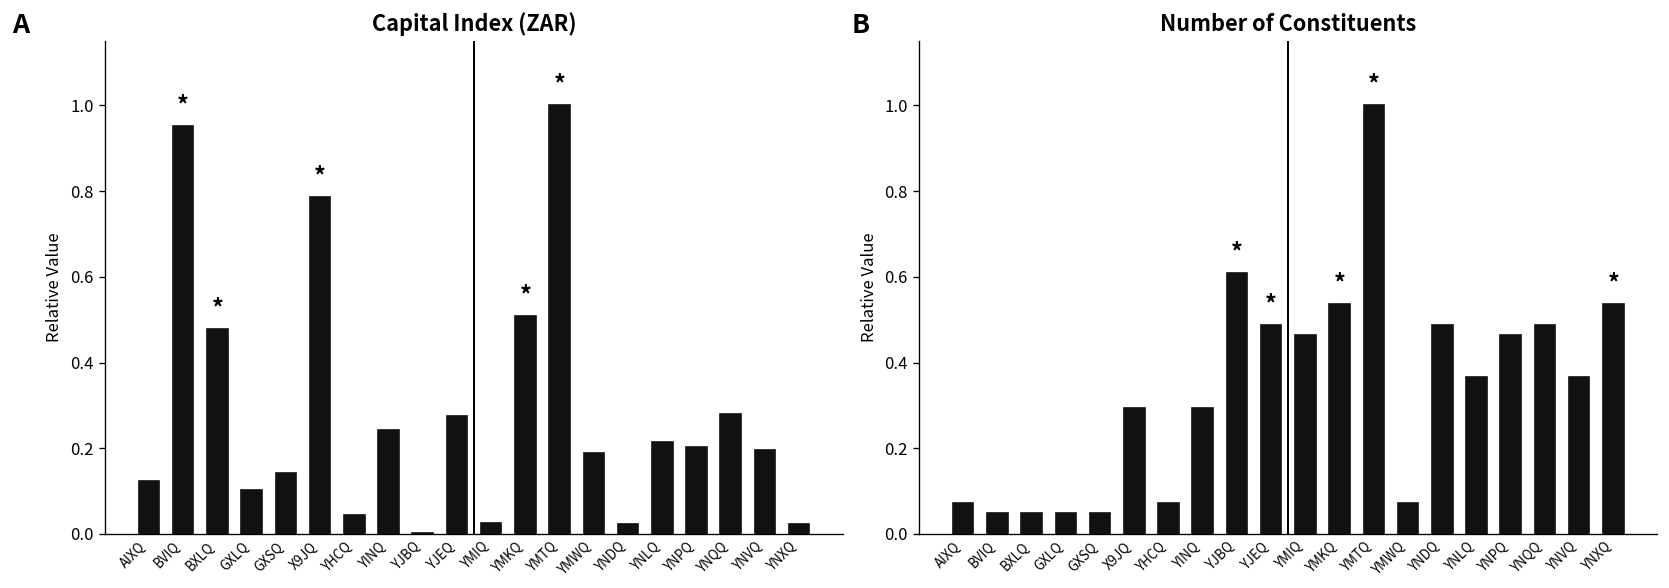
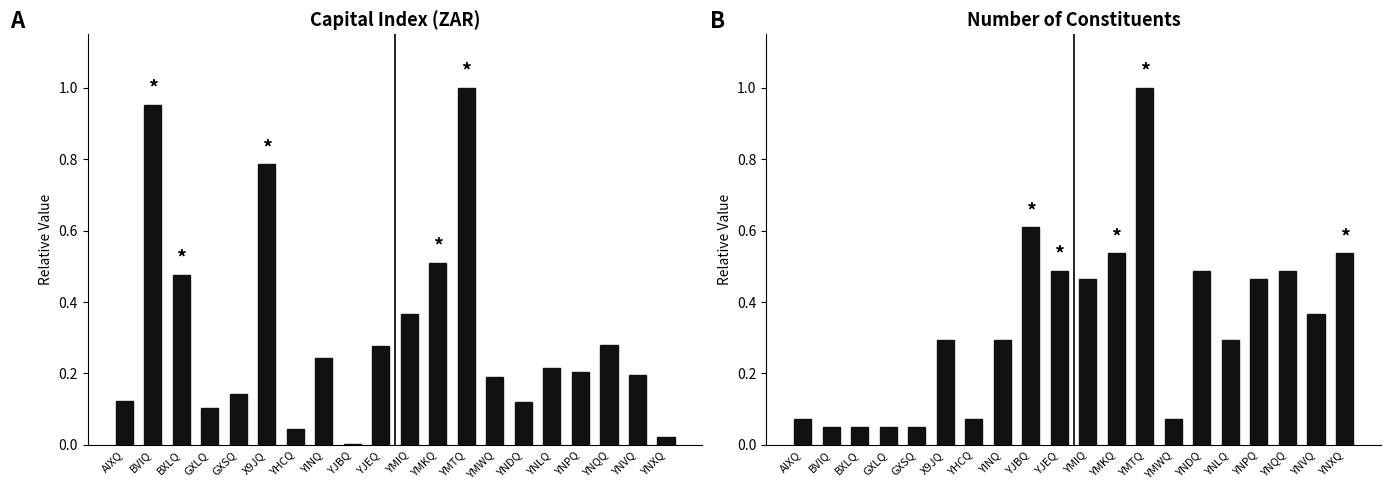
  {
    "Capital Index (ZAR)": {
      "AIXQ": 0.12,
      "BVIQ": 0.95,
      "BXLQ": 0.48,
      "GXLQ": 0.10,
      "GXSQ": 0.14,
      "X9JQ": 0.79,
      "YHCQ": 0.04,
      "YINQ": 0.24,
      "YJEQ": 0.28,
-     "YMIQ": 0.03,
+     "YMIQ": 0.37,
      "YMKQ": 0.51,
      "YMTQ": 1.00,
      "YMWQ": 0.19,
-     "YNDQ": 0.02,
+     "YNDQ": 0.12,
      "YNLQ": 0.22,
      "YNPQ": 0.20,
      "YNQQ": 0.28,
      "YNVQ": 0.20,
      "YNXQ": 0.02
    },
    "Number of Constituents": {
      "AIXQ": 0.07,
      "BVIQ": 0.05,
      "BXLQ": 0.05,
      "GXLQ": 0.05,
      "GXSQ": 0.05,
      "X9JQ": 0.29,
      "YHCQ": 0.07,
      "YINQ": 0.29,
      "YJBQ": 0.61,
      "YJEQ": 0.49,
      "YMIQ": 0.46,
      "YMKQ": 0.54,
      "YMTQ": 1.00,
      "YMWQ": 0.07,
      "YNDQ": 0.49,
-     "YNLQ": 0.37,
+     "YNLQ": 0.29,
      "YNPQ": 0.46,
      "YNQQ": 0.49,
      "YNVQ": 0.37,
      "YNXQ": 0.54
    }
  }
